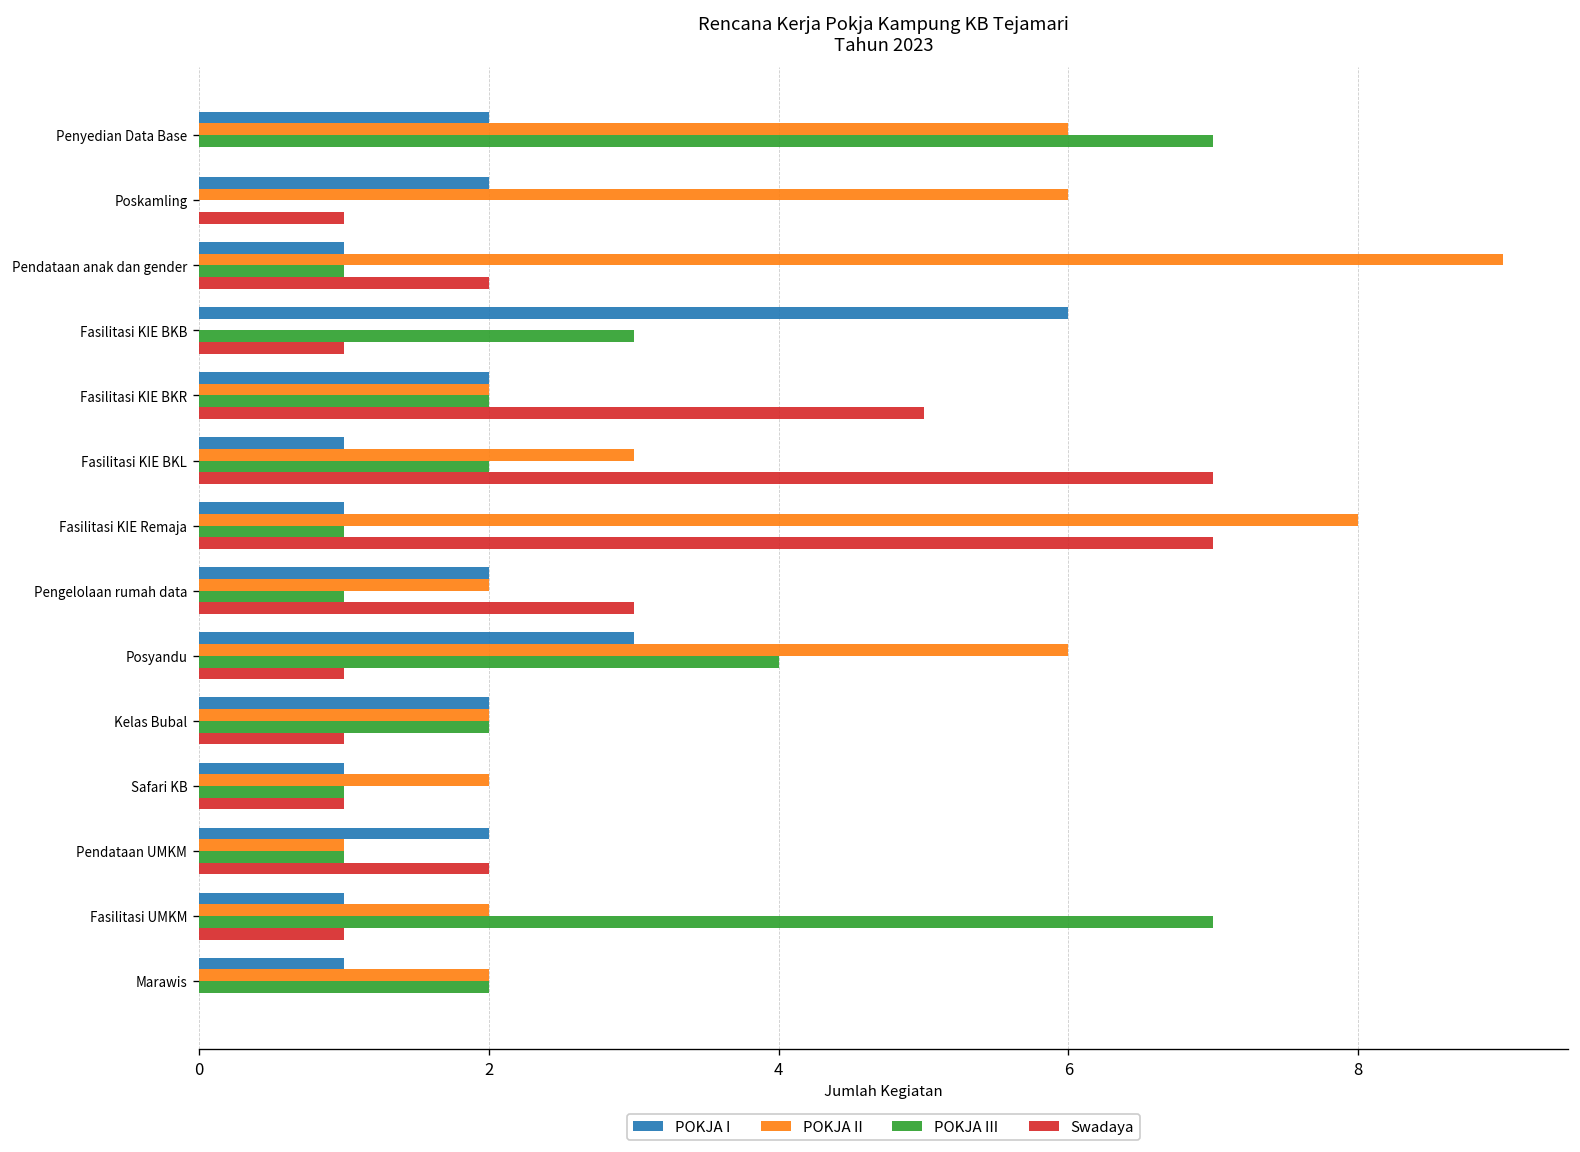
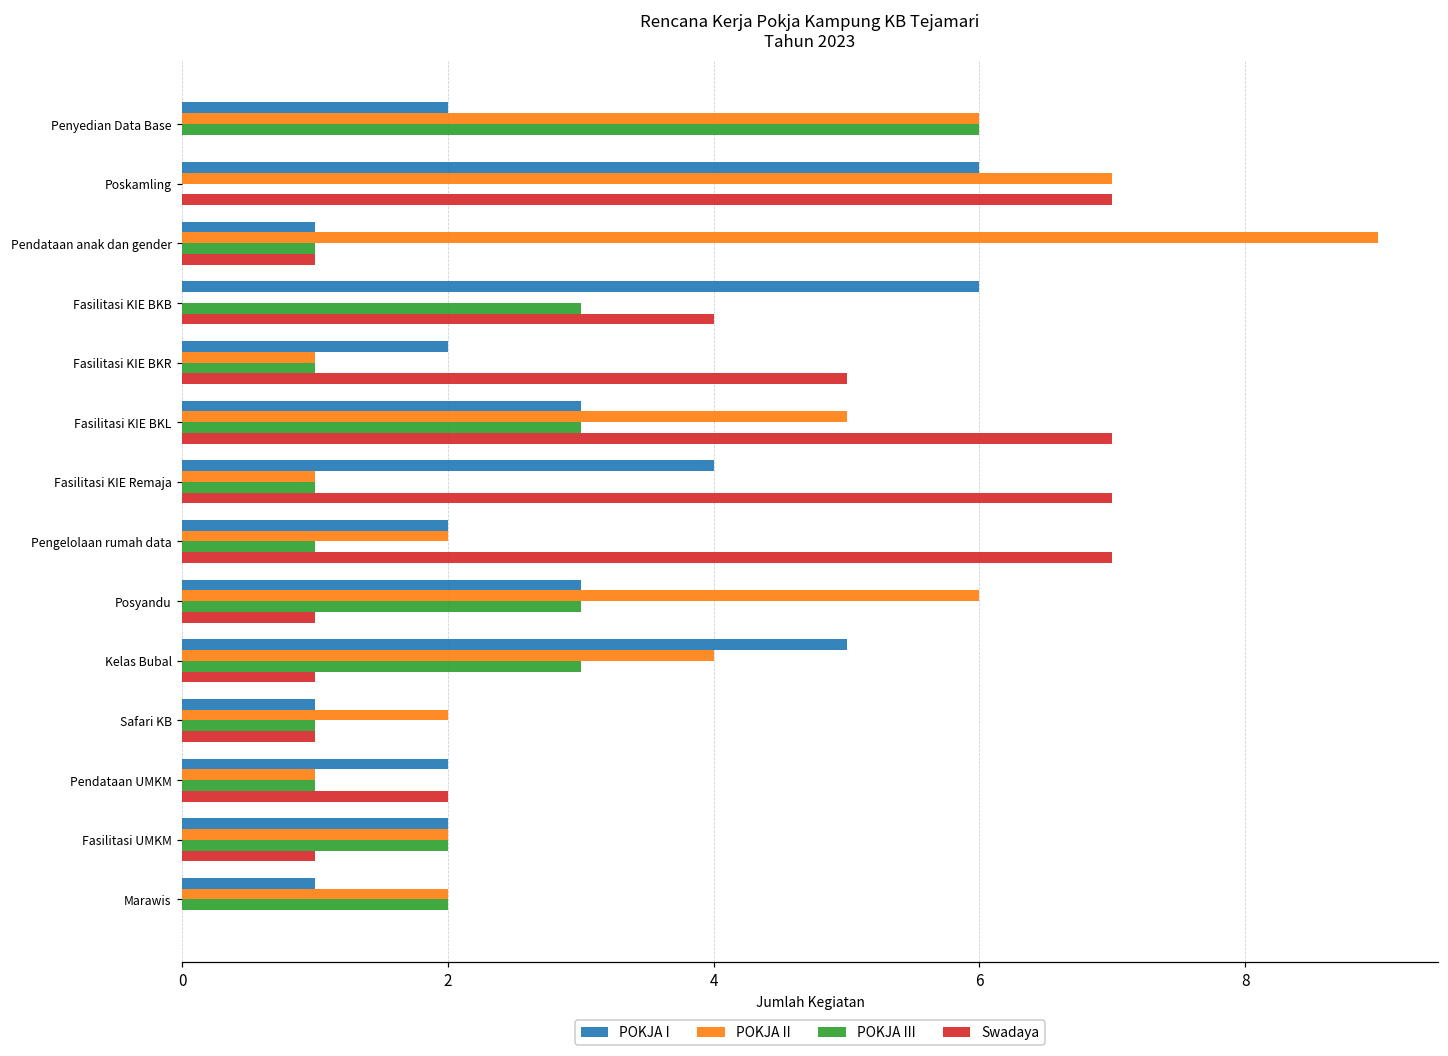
  {
    "POKJA I": {
      "Penyedian Data Base": 2,
-     "Poskamling": 2,
+     "Poskamling": 6,
      "Pendataan anak dan gender": 1,
      "Fasilitasi KIE BKB": 6,
      "Fasilitasi KIE BKR": 2,
-     "Fasilitasi KIE BKL": 1,
-     "Fasilitasi KIE Remaja": 1,
+     "Fasilitasi KIE BKL": 3,
+     "Fasilitasi KIE Remaja": 4,
      "Pengelolaan rumah data": 2,
      "Posyandu": 3,
-     "Kelas Bubal": 2,
+     "Kelas Bubal": 5,
      "Safari KB": 1,
      "Pendataan UMKM": 2,
-     "Fasilitasi UMKM": 1,
+     "Fasilitasi UMKM": 2,
      "Marawis": 1
    },
    "POKJA II": {
      "Penyedian Data Base": 6,
-     "Poskamling": 6,
+     "Poskamling": 7,
      "Pendataan anak dan gender": 9,
      "Fasilitasi KIE BKB": 0,
-     "Fasilitasi KIE BKR": 2,
-     "Fasilitasi KIE BKL": 3,
-     "Fasilitasi KIE Remaja": 8,
+     "Fasilitasi KIE BKR": 1,
+     "Fasilitasi KIE BKL": 5,
+     "Fasilitasi KIE Remaja": 1,
      "Pengelolaan rumah data": 2,
      "Posyandu": 6,
-     "Kelas Bubal": 2,
+     "Kelas Bubal": 4,
      "Safari KB": 2,
      "Pendataan UMKM": 1,
      "Fasilitasi UMKM": 2,
      "Marawis": 2
    },
    "POKJA III": {
-     "Penyedian Data Base": 7,
+     "Penyedian Data Base": 6,
      "Poskamling": 0,
      "Pendataan anak dan gender": 1,
      "Fasilitasi KIE BKB": 3,
-     "Fasilitasi KIE BKR": 2,
-     "Fasilitasi KIE BKL": 2,
+     "Fasilitasi KIE BKR": 1,
+     "Fasilitasi KIE BKL": 3,
      "Fasilitasi KIE Remaja": 1,
      "Pengelolaan rumah data": 1,
-     "Posyandu": 4,
-     "Kelas Bubal": 2,
+     "Posyandu": 3,
+     "Kelas Bubal": 3,
      "Safari KB": 1,
      "Pendataan UMKM": 1,
-     "Fasilitasi UMKM": 7,
+     "Fasilitasi UMKM": 2,
      "Marawis": 2
    },
    "Swadaya": {
      "Penyedian Data Base": 0,
-     "Poskamling": 1,
-     "Pendataan anak dan gender": 2,
-     "Fasilitasi KIE BKB": 1,
+     "Poskamling": 7,
+     "Pendataan anak dan gender": 1,
+     "Fasilitasi KIE BKB": 4,
      "Fasilitasi KIE BKR": 5,
      "Fasilitasi KIE BKL": 7,
      "Fasilitasi KIE Remaja": 7,
-     "Pengelolaan rumah data": 3,
+     "Pengelolaan rumah data": 7,
      "Posyandu": 1,
      "Kelas Bubal": 1,
      "Safari KB": 1,
      "Pendataan UMKM": 2,
      "Fasilitasi UMKM": 1,
      "Marawis": 0
    }
  }
